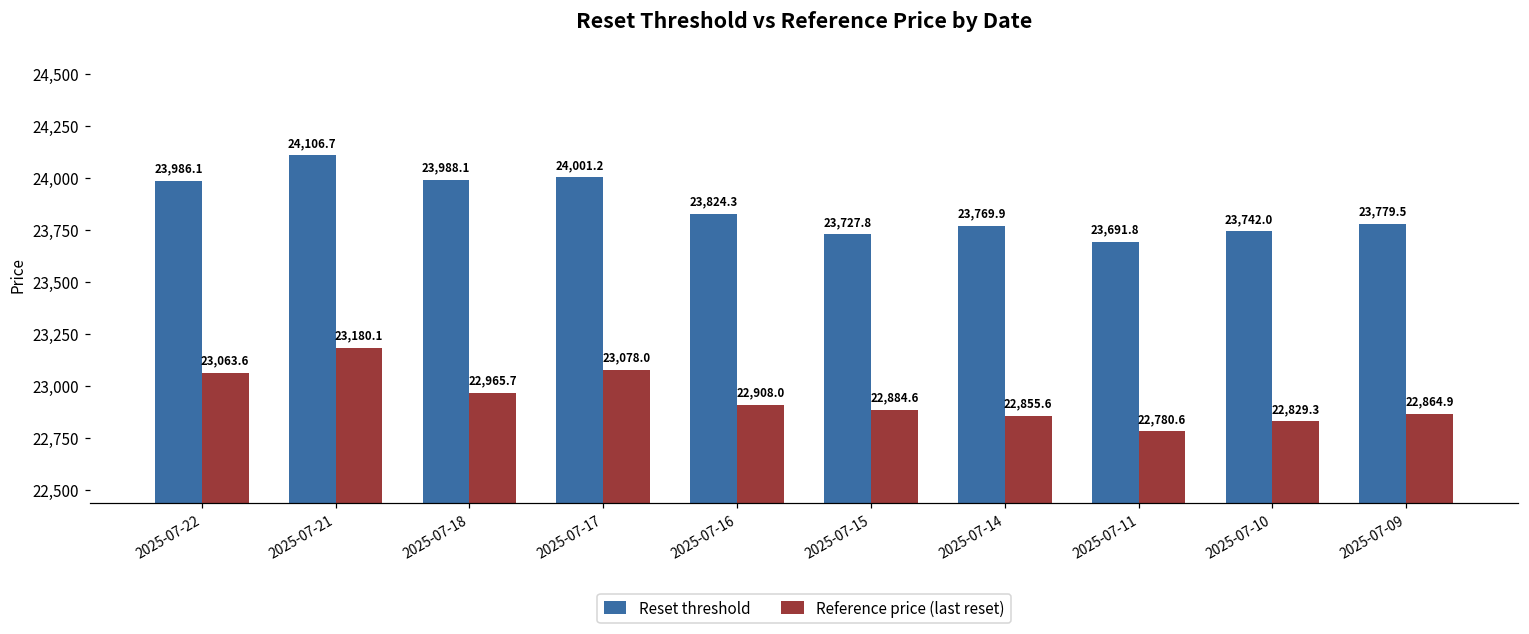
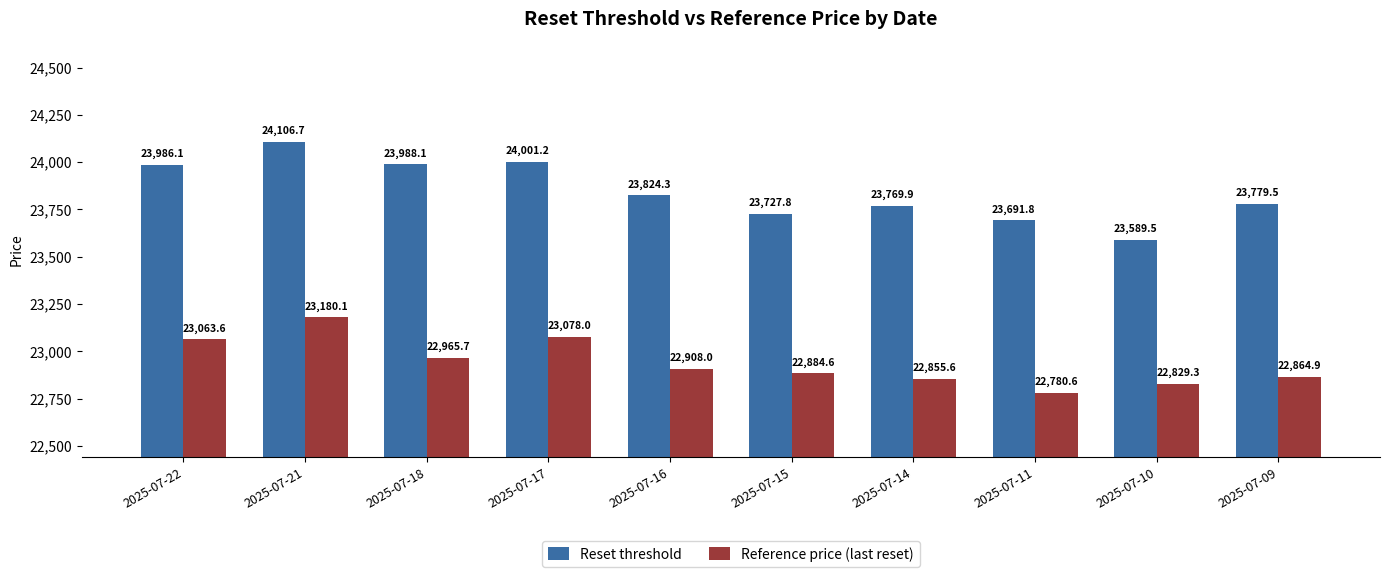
  {
    "Reset threshold": {
      "2025-07-22": "23,986.1",
      "2025-07-21": "24,106.7",
      "2025-07-18": "23,988.1",
      "2025-07-17": "24,001.2",
      "2025-07-16": "23,824.3",
      "2025-07-15": "23,727.8",
      "2025-07-14": "23,769.9",
      "2025-07-11": "23,691.8",
-     "2025-07-10": "23,742.0",
+     "2025-07-10": "23,589.5",
      "2025-07-09": "23,779.5"
    },
    "Reference price (last reset)": {
      "2025-07-22": "23,063.6",
      "2025-07-21": "23,180.1",
      "2025-07-18": "22,965.7",
      "2025-07-17": "23,078.0",
      "2025-07-16": "22,908.0",
      "2025-07-15": "22,884.6",
      "2025-07-14": "22,855.6",
      "2025-07-11": "22,780.6",
      "2025-07-10": "22,829.3",
      "2025-07-09": "22,864.9"
    }
  }
